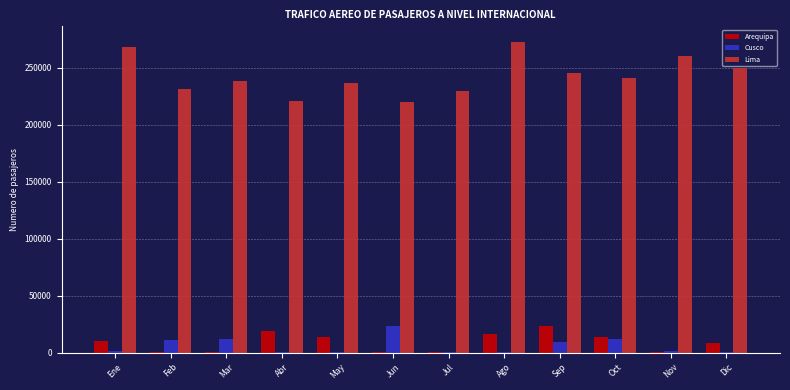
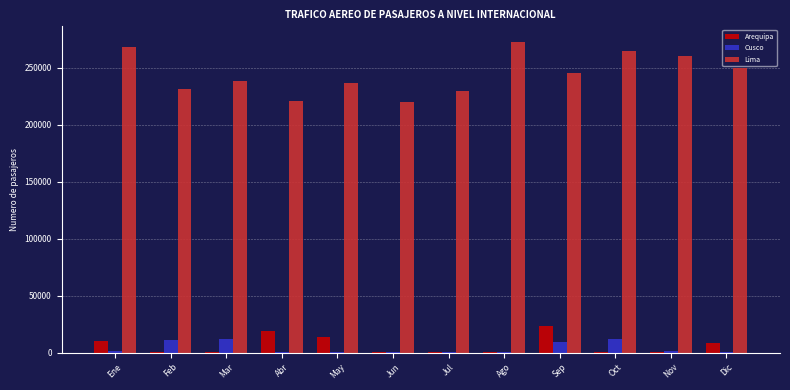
  {
    "Arequipa": {
      "Ene": 10000,
      "Abr": 19000,
      "May": 14000,
-     "Ago": 16000,
+     "Ago": 0,
      "Sep": 24000,
-     "Oct": 14000,
+     "Oct": 0,
      "Dic": 8000
    },
    "Cusco": {
      "Feb": 11000,
      "Mar": 12000,
-     "Jun": 24000,
+     "Jun": 0,
      "Sep": 9000,
      "Oct": 12000
    },
    "Lima": {
      "Ene": 269000,
      "Feb": 232000,
      "Mar": 238000,
      "Abr": 221000,
      "May": 236000,
      "Jun": 220000,
      "Jul": 229000,
      "Ago": 273000,
      "Sep": 245000,
-     "Oct": 241000,
+     "Oct": 265000,
      "Nov": 260000,
      "Dic": 250000
    }
  }
